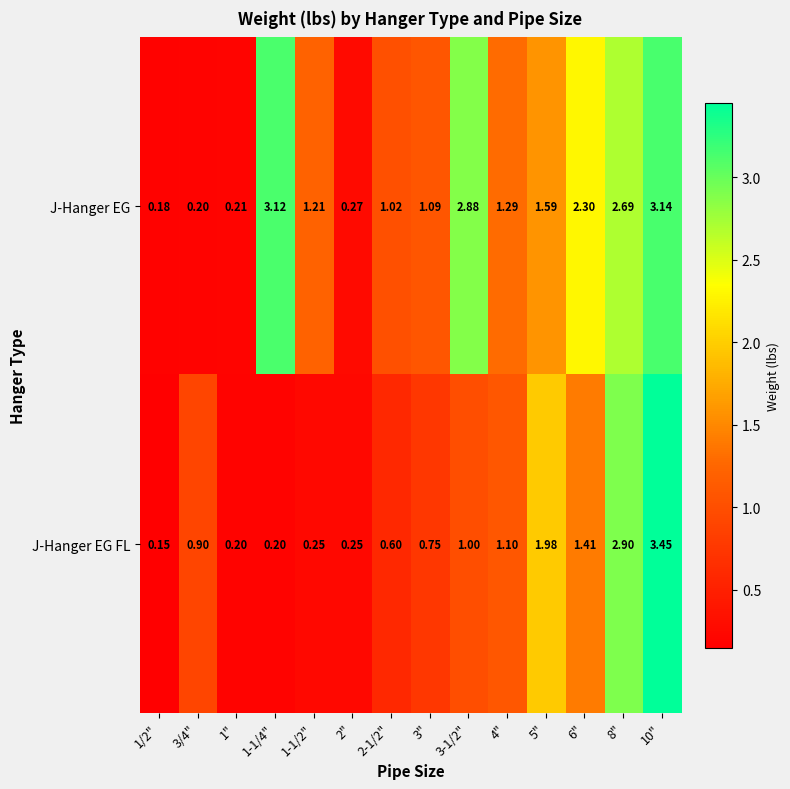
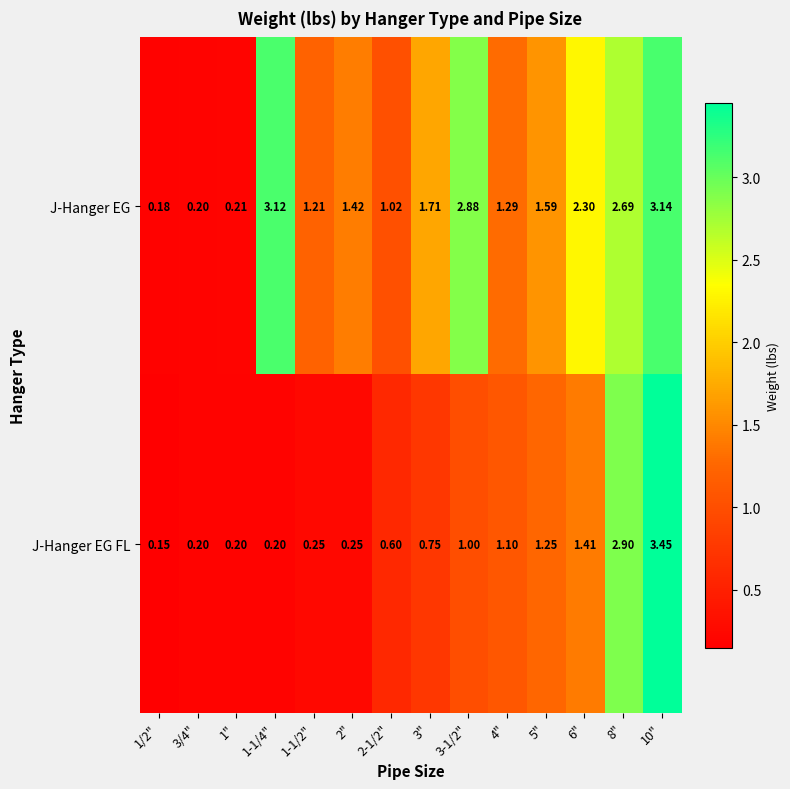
  {
    "J-Hanger EG": {
      "1/2\"": 0.18,
      "3/4\"": 0.20,
      "1\"": 0.21,
      "1-1/4\"": 3.12,
      "1-1/2\"": 1.21,
-     "2\"": 0.27,
+     "2\"": 1.42,
      "2-1/2\"": 1.02,
-     "3\"": 1.09,
+     "3\"": 1.71,
      "3-1/2\"": 2.88,
      "4\"": 1.29,
      "5\"": 1.59,
      "6\"": 2.30,
      "8\"": 2.69,
      "10\"": 3.14
    },
    "J-Hanger EG FL": {
      "1/2\"": 0.15,
-     "3/4\"": 0.90,
+     "3/4\"": 0.20,
      "1\"": 0.20,
      "1-1/4\"": 0.20,
      "1-1/2\"": 0.25,
      "2\"": 0.25,
      "2-1/2\"": 0.60,
      "3\"": 0.75,
      "3-1/2\"": 1.00,
      "4\"": 1.10,
-     "5\"": 1.98,
+     "5\"": 1.25,
      "6\"": 1.41,
      "8\"": 2.90,
      "10\"": 3.45
    }
  }
